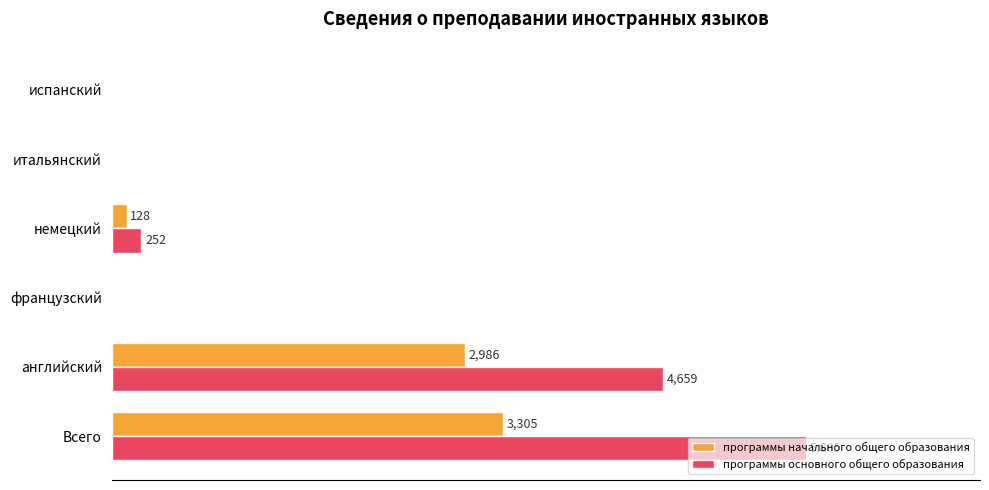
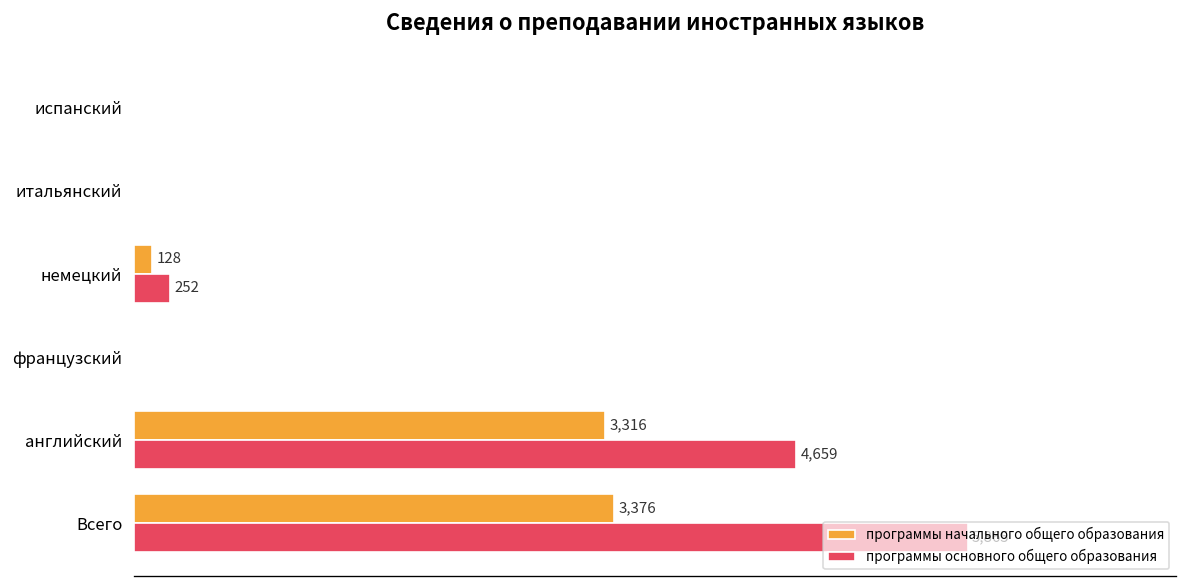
  {
    "программы начального общего образования": {
      "немецкий": "128",
-     "английский": "2,986",
-     "Всего": "3,305"
+     "английский": "3,316",
+     "Всего": "3,376"
    },
    "программы основного общего образования": {
      "немецкий": "252",
      "английский": "4,659"
    }
  }
